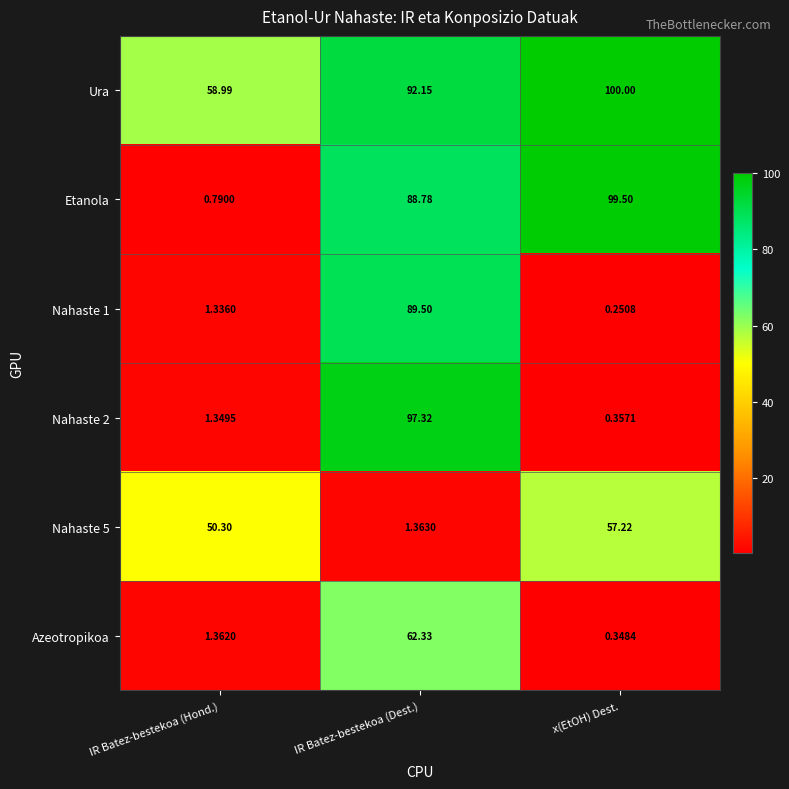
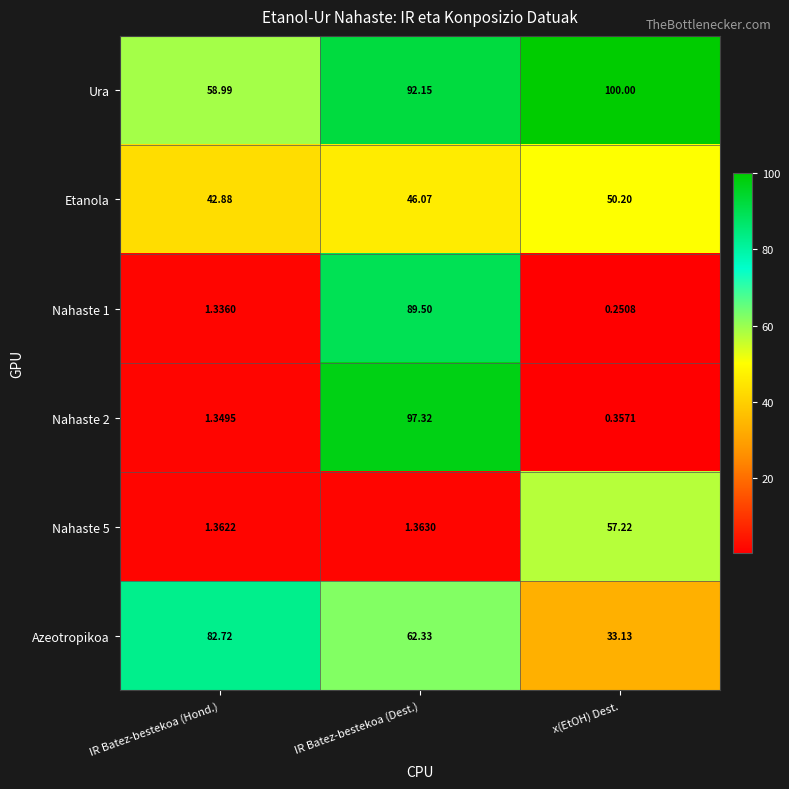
  {
    "Ura": {
      "IR Batez-bestekoa (Hond.)": 58.99,
      "IR Batez-bestekoa (Dest.)": 92.15,
      "x(EtOH) Dest.": 100.00
    },
    "Etanola": {
-     "IR Batez-bestekoa (Hond.)": 0.7900,
-     "IR Batez-bestekoa (Dest.)": 88.78,
-     "x(EtOH) Dest.": 99.50
+     "IR Batez-bestekoa (Hond.)": 42.88,
+     "IR Batez-bestekoa (Dest.)": 46.07,
+     "x(EtOH) Dest.": 50.20
    },
    "Nahaste 1": {
      "IR Batez-bestekoa (Hond.)": 1.3360,
      "IR Batez-bestekoa (Dest.)": 89.50,
      "x(EtOH) Dest.": 0.2508
    },
    "Nahaste 2": {
      "IR Batez-bestekoa (Hond.)": 1.3495,
      "IR Batez-bestekoa (Dest.)": 97.32,
      "x(EtOH) Dest.": 0.3571
    },
    "Nahaste 5": {
-     "IR Batez-bestekoa (Hond.)": 50.30,
+     "IR Batez-bestekoa (Hond.)": 1.3622,
      "IR Batez-bestekoa (Dest.)": 1.3630,
      "x(EtOH) Dest.": 57.22
    },
    "Azeotropikoa": {
-     "IR Batez-bestekoa (Hond.)": 1.3620,
+     "IR Batez-bestekoa (Hond.)": 82.72,
      "IR Batez-bestekoa (Dest.)": 62.33,
-     "x(EtOH) Dest.": 0.3484
+     "x(EtOH) Dest.": 33.13
    }
  }
